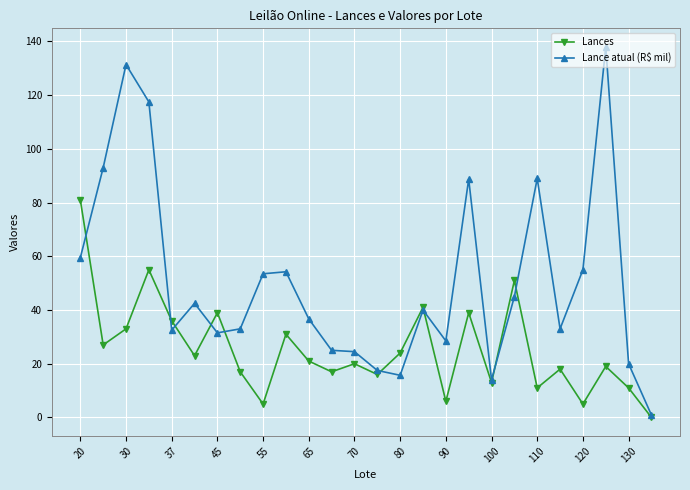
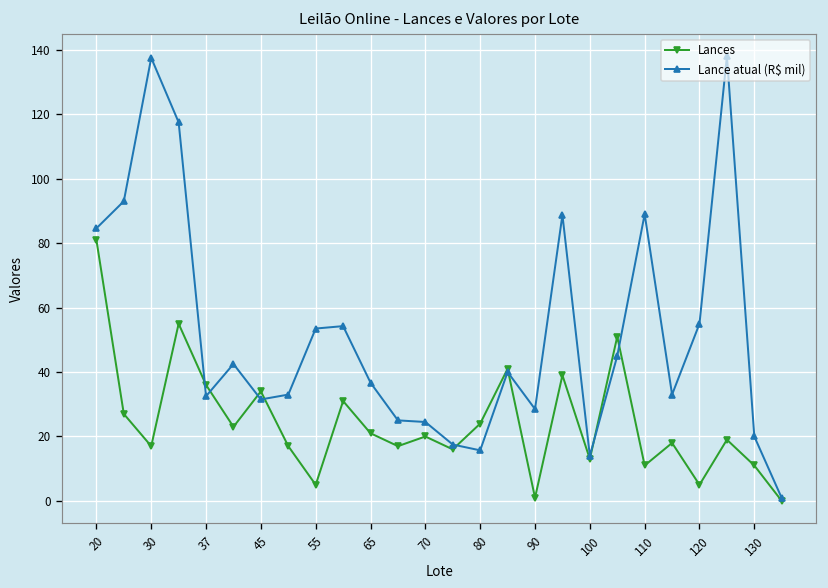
  {
    "Lances": {
      "20": 81,
-     "30": 33,
+     "30": 17,
      "37": 36,
-     "45": 39,
+     "45": 34,
      "55": 5,
      "65": 21,
      "70": 20,
      "80": 24,
-     "90": 6,
+     "90": 1,
      "100": 13,
      "110": 11,
      "120": 5,
      "130": 11
    },
    "Lance atual (R$ mil)": {
-     "20": 60,
-     "30": 131,
+     "20": 85,
+     "30": 138,
      "37": 33,
      "45": 32,
      "55": 54,
      "65": 37,
      "70": 25,
      "80": 16,
      "90": 29,
      "100": 14,
      "110": 89,
      "120": 55,
      "130": 20
    }
  }
